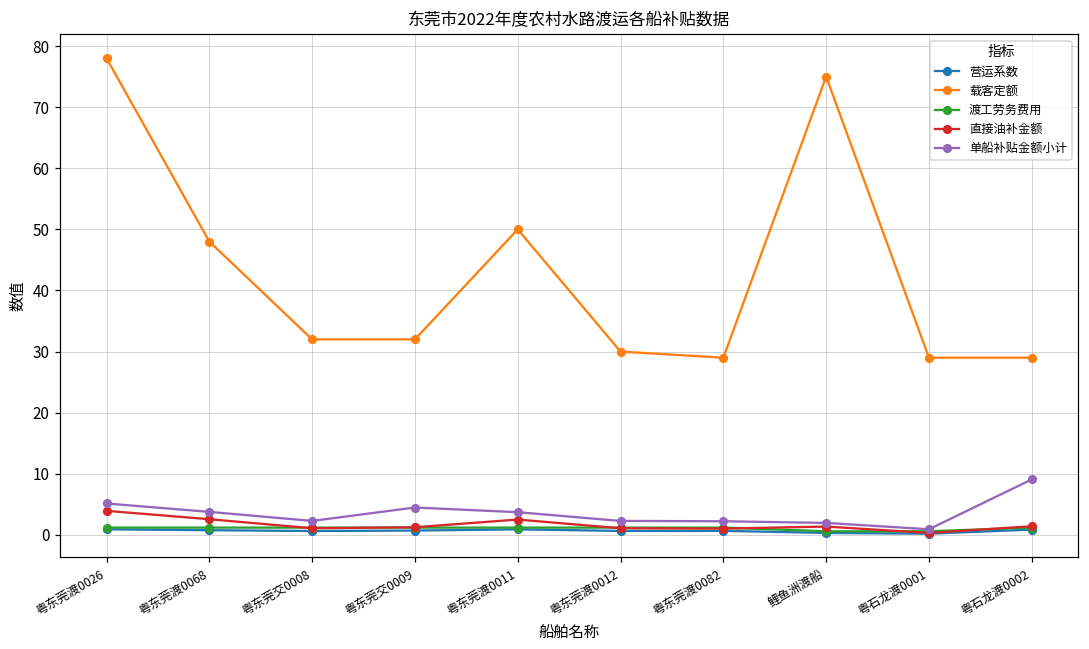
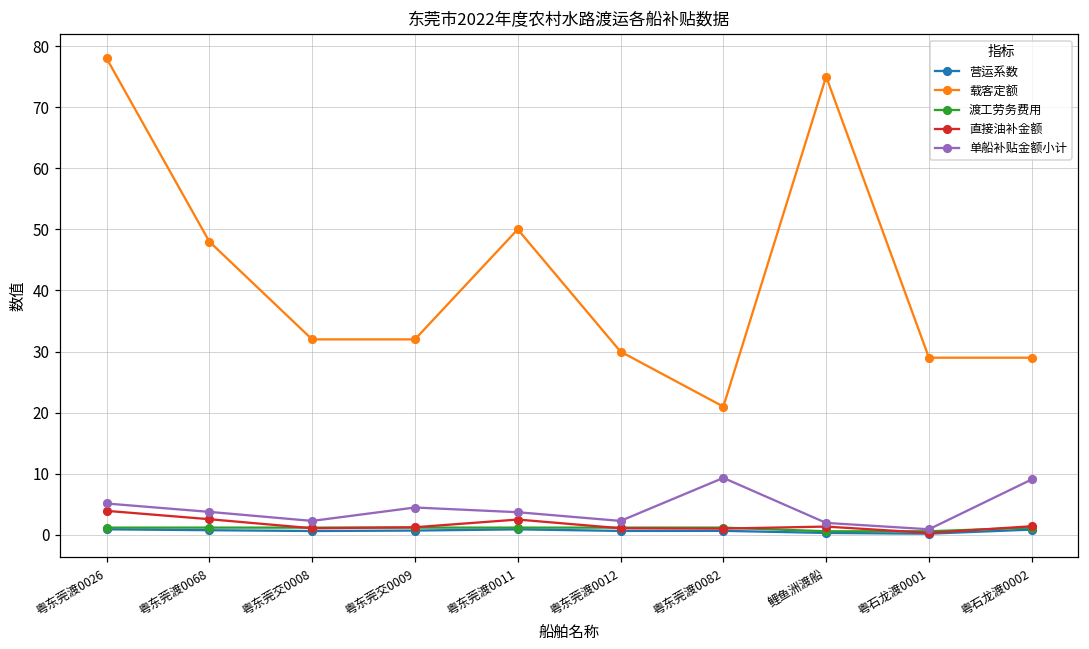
  {
    "营运系数": {
      "粤东莞交0009": 1
    },
    "载客定额": {
      "粤东莞渡0026": 78,
      "粤东莞渡0068": 48,
      "粤东莞交0008": 32,
      "粤东莞交0009": 32,
      "粤东莞渡0011": 50,
      "粤东莞渡0012": 30,
-     "粤东莞渡0082": 29,
+     "粤东莞渡0082": 21,
      "鲤鱼洲渡船": 75,
      "粤石龙渡0001": 29,
      "粤石龙渡0002": 29
    },
    "直接油补金额": {
      "粤东莞渡0026": 4,
      "粤东莞渡0068": 3,
      "粤东莞渡0011": 3,
      "鲤鱼洲渡船": 1
    },
    "单船补贴金额小计": {
      "粤东莞渡0026": 5,
      "粤东莞渡0068": 4,
      "粤东莞交0008": 2,
      "粤东莞交0009": 4,
      "粤东莞渡0011": 4,
      "粤东莞渡0012": 2,
-     "粤东莞渡0082": 2,
+     "粤东莞渡0082": 9,
      "鲤鱼洲渡船": 2,
      "粤石龙渡0002": 9
    }
  }
